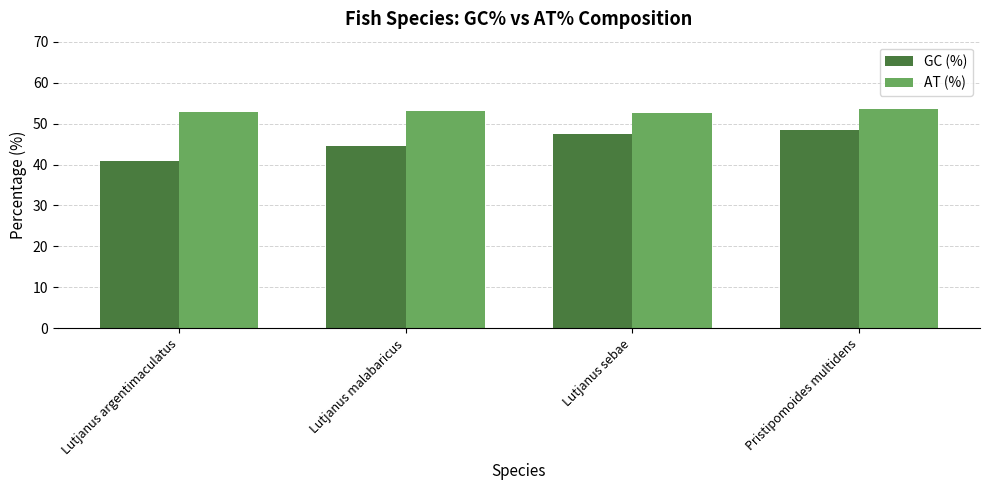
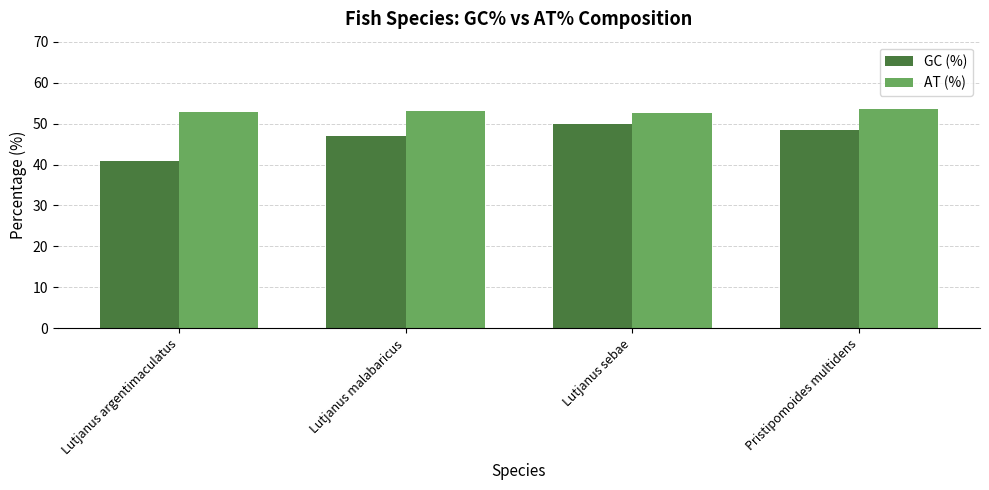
  {
    "GC (%)": {
      "Lutjanus argentimaculatus": 41,
-     "Lutjanus malabaricus": 44,
-     "Lutjanus sebae": 47,
+     "Lutjanus malabaricus": 47,
+     "Lutjanus sebae": 50,
      "Pristipomoides multidens": 49
    },
    "AT (%)": {
      "Lutjanus argentimaculatus": 53,
      "Lutjanus malabaricus": 53,
      "Lutjanus sebae": 53,
      "Pristipomoides multidens": 54
    }
  }
